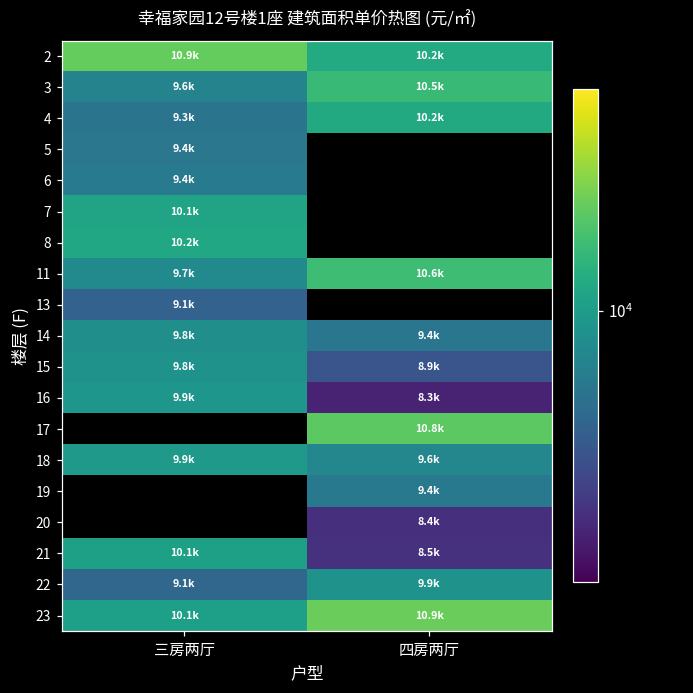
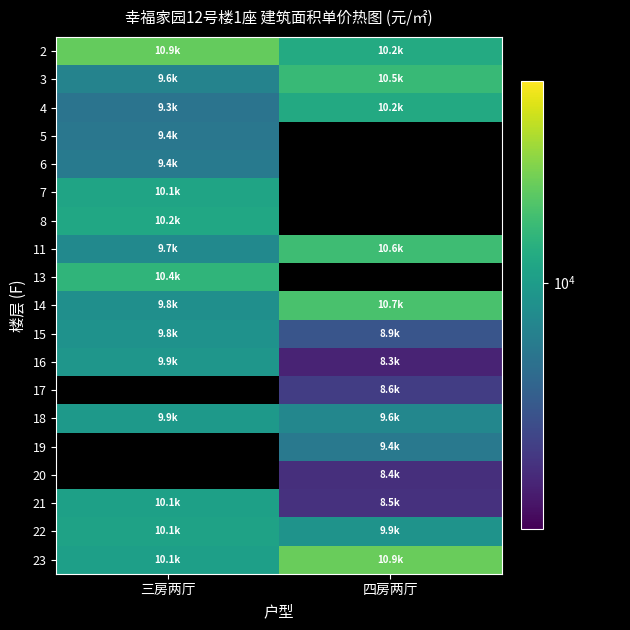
  {
    "2": {
      "三房两厅": "10.9k",
      "四房两厅": "10.2k"
    },
    "3": {
      "三房两厅": "9.6k",
      "四房两厅": "10.5k"
    },
    "4": {
      "三房两厅": "9.3k",
      "四房两厅": "10.2k"
    },
    "5": {
      "三房两厅": "9.4k"
    },
    "6": {
      "三房两厅": "9.4k"
    },
    "7": {
      "三房两厅": "10.1k"
    },
    "8": {
      "三房两厅": "10.2k"
    },
    "11": {
      "三房两厅": "9.7k",
      "四房两厅": "10.6k"
    },
    "13": {
-     "三房两厅": "9.1k"
+     "三房两厅": "10.4k"
    },
    "14": {
      "三房两厅": "9.8k",
-     "四房两厅": "9.4k"
+     "四房两厅": "10.7k"
    },
    "15": {
      "三房两厅": "9.8k",
      "四房两厅": "8.9k"
    },
    "16": {
      "三房两厅": "9.9k",
      "四房两厅": "8.3k"
    },
    "17": {
-     "四房两厅": "10.8k"
+     "四房两厅": "8.6k"
    },
    "18": {
      "三房两厅": "9.9k",
      "四房两厅": "9.6k"
    },
    "19": {
      "四房两厅": "9.4k"
    },
    "20": {
      "四房两厅": "8.4k"
    },
    "21": {
      "三房两厅": "10.1k",
      "四房两厅": "8.5k"
    },
    "22": {
-     "三房两厅": "9.1k",
+     "三房两厅": "10.1k",
      "四房两厅": "9.9k"
    },
    "23": {
      "三房两厅": "10.1k",
      "四房两厅": "10.9k"
    }
  }
